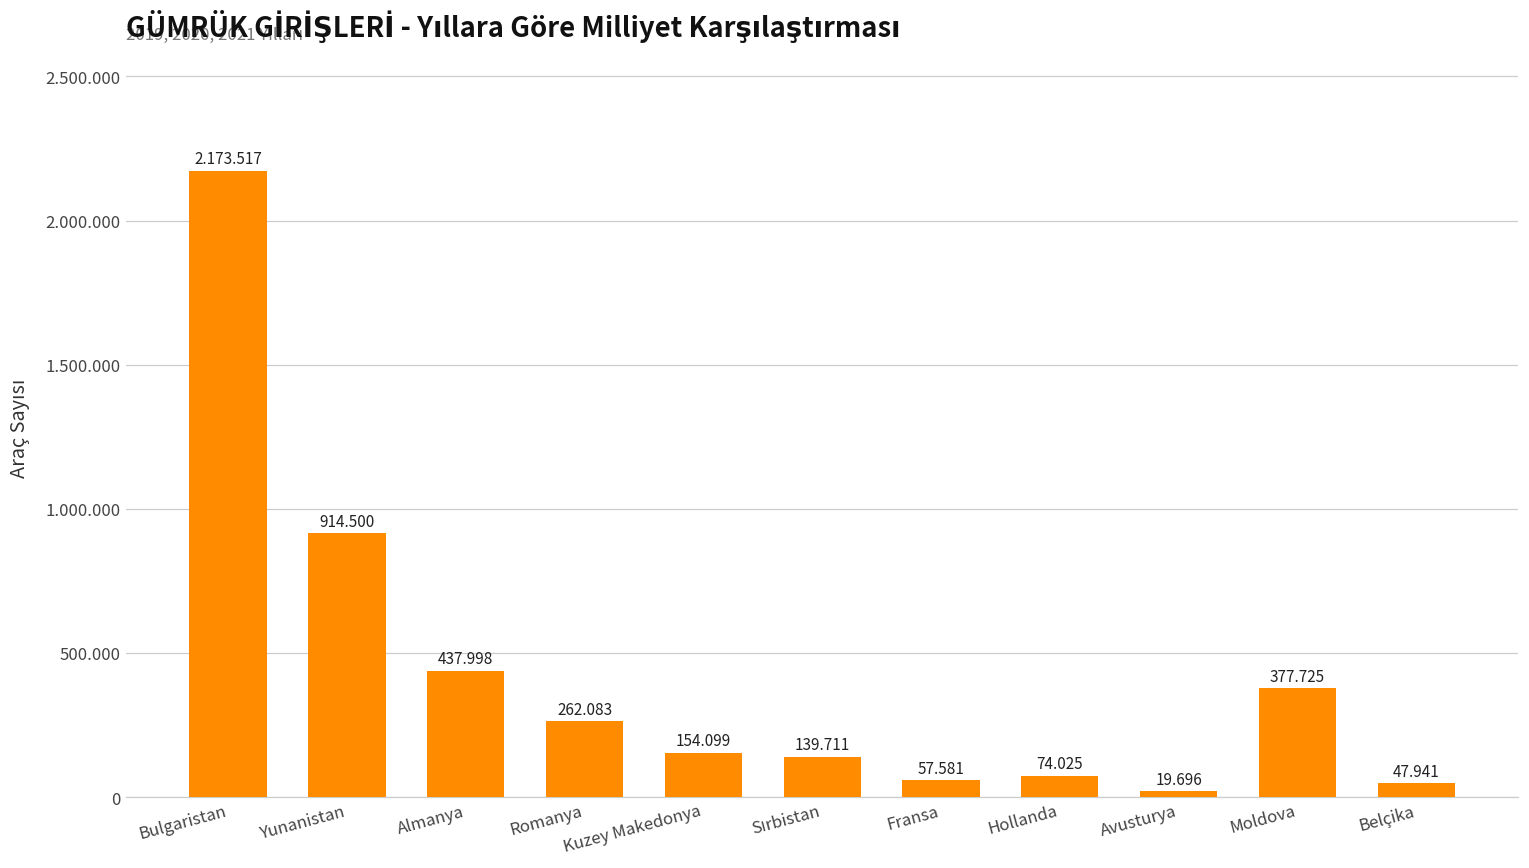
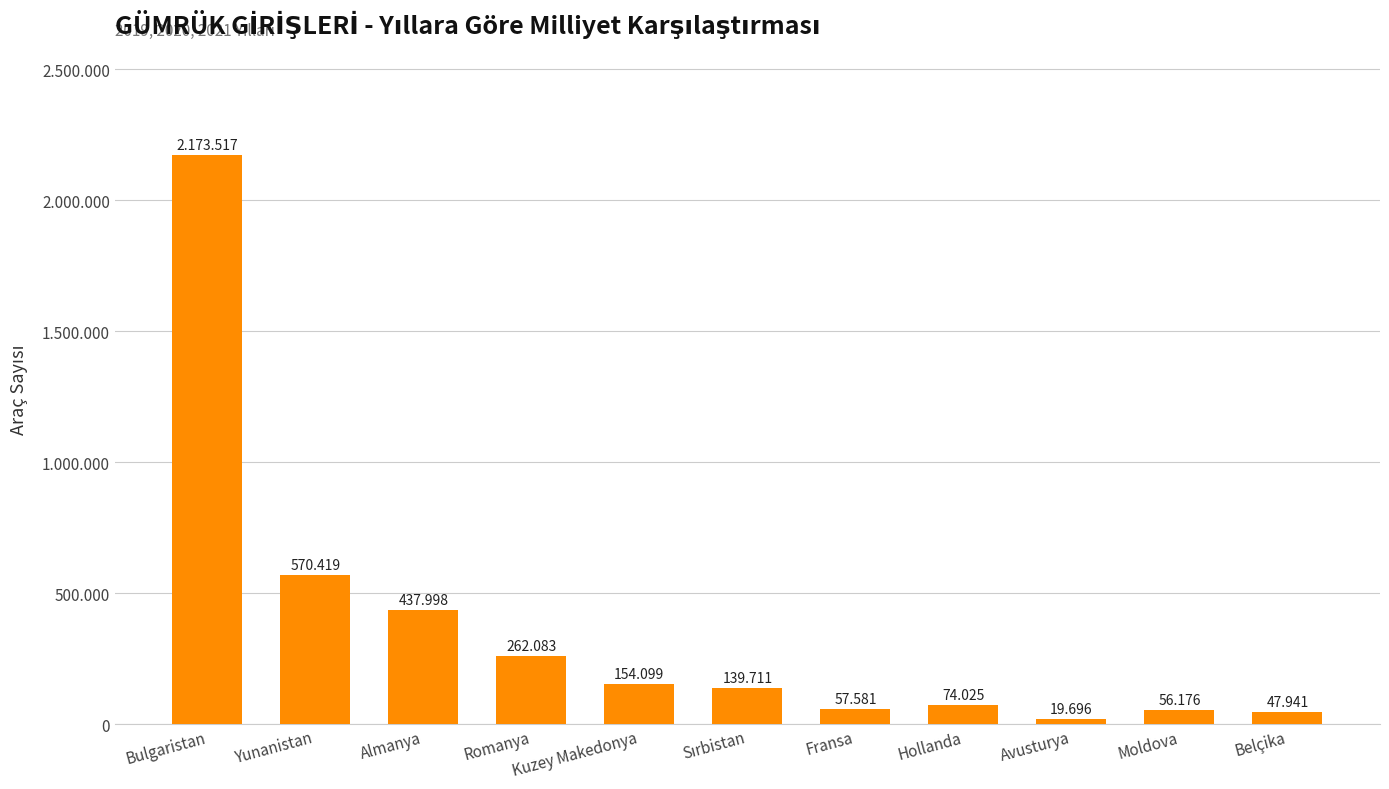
  {
-   "Yunanistan": 914.500,
-   "Moldova": 377.725
+   "Yunanistan": 570.419,
+   "Moldova": 56.176
  }
